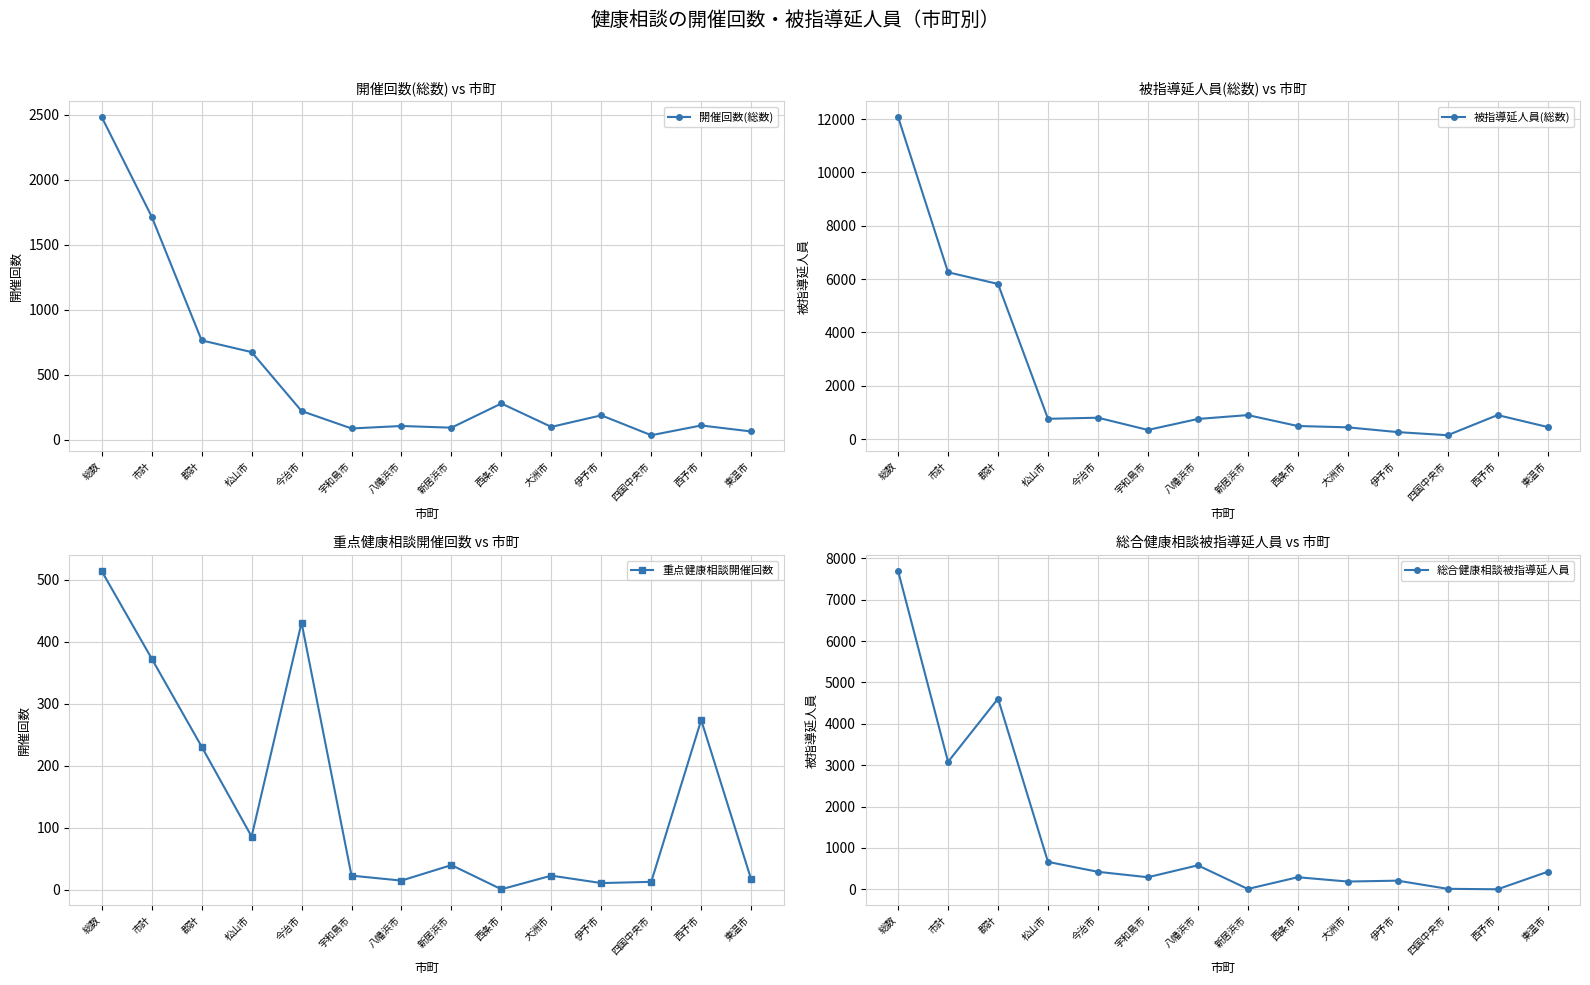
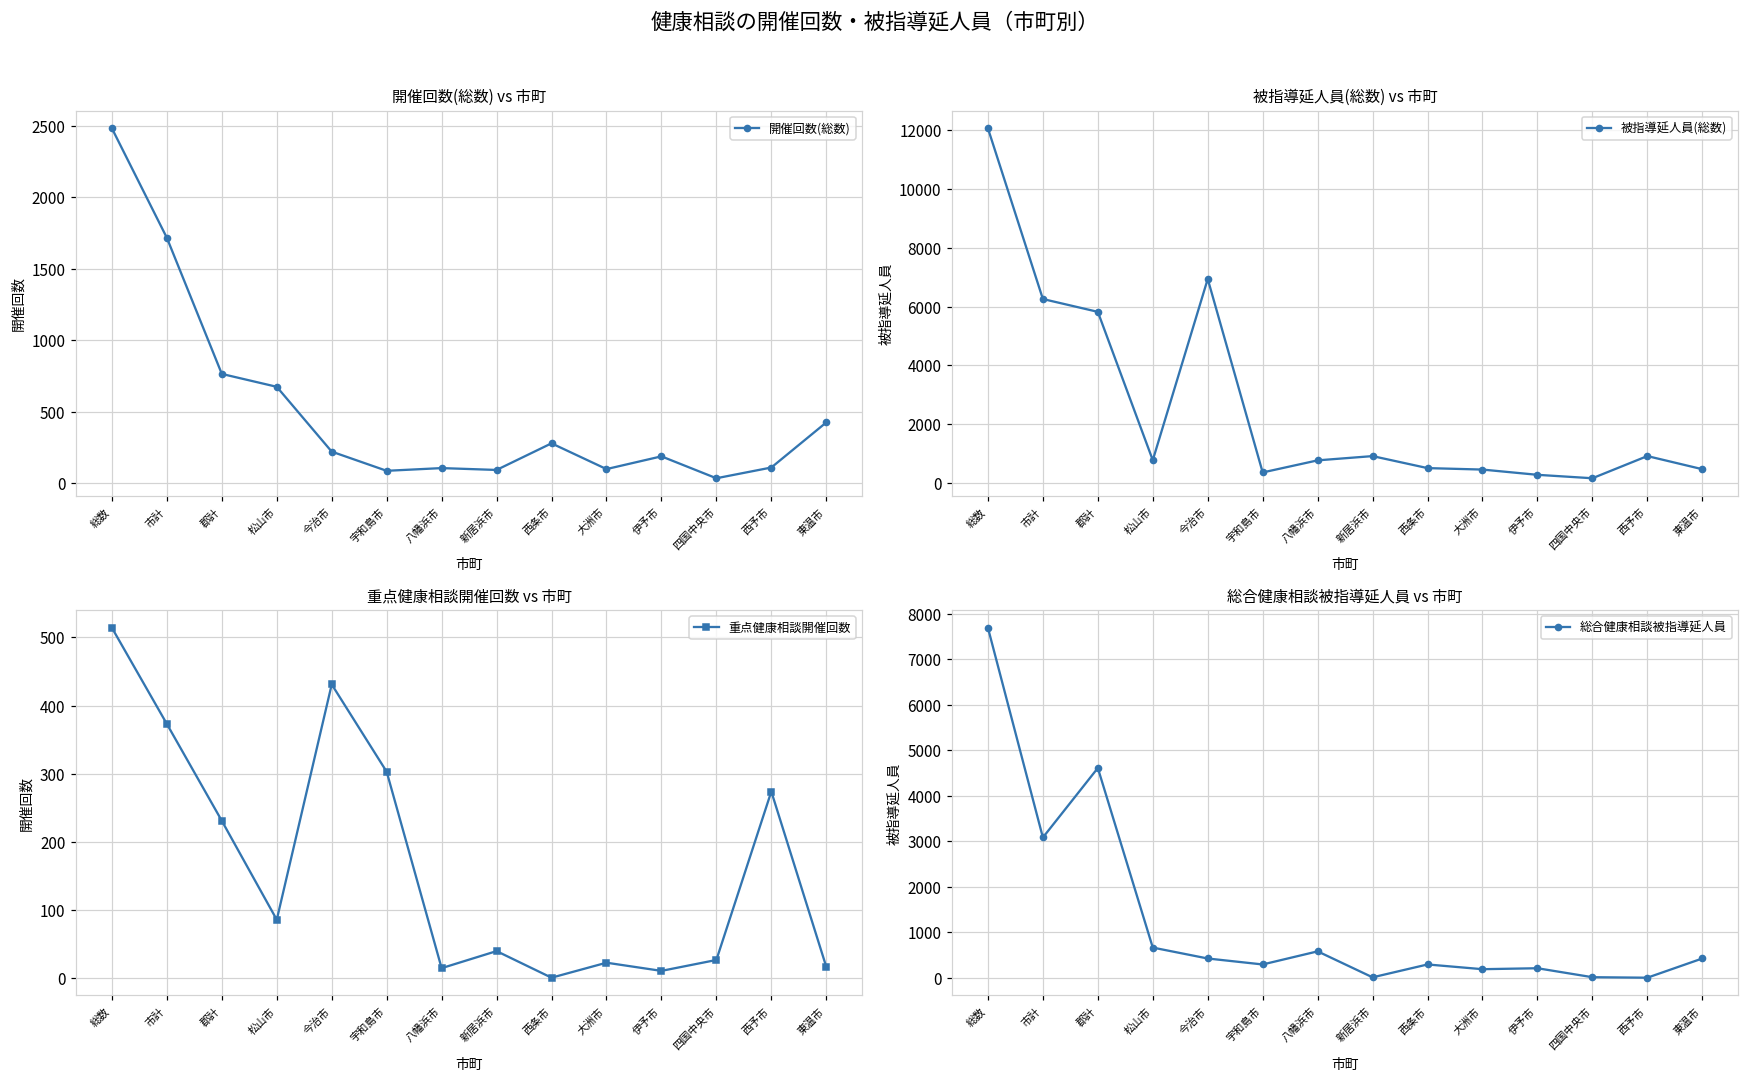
  {
    "開催回数(総数) vs 市町": {
      "総数": 2480,
      "市計": 1720,
      "郡計": 770,
      "松山市": 680,
      "今治市": 220,
      "宇和島市": 90,
      "八幡浜市": 110,
      "新居浜市": 90,
      "西条市": 280,
      "大洲市": 100,
      "伊予市": 190,
      "四国中央市": 40,
      "西予市": 110,
-     "東温市": 70
+     "東温市": 430
    },
    "被指導延人員(総数) vs 市町": {
      "総数": 12100,
      "市計": 6300,
      "郡計": 5800,
      "松山市": 800,
-     "今治市": 800,
+     "今治市": 6900,
      "宇和島市": 300,
      "八幡浜市": 800,
      "新居浜市": 900,
      "西条市": 500,
      "大洲市": 400,
      "伊予市": 300,
      "四国中央市": 100,
      "西予市": 900,
      "東温市": 500
    },
    "重点健康相談開催回数 vs 市町": {
      "総数": 510,
      "市計": 370,
      "郡計": 230,
      "松山市": 90,
      "今治市": 430,
-     "宇和島市": 20,
+     "宇和島市": 300,
      "八幡浜市": 20,
      "新居浜市": 40,
      "西条市": 0,
      "大洲市": 20,
      "伊予市": 10,
-     "四国中央市": 10,
+     "四国中央市": 30,
      "西予市": 270,
      "東温市": 20
    },
    "総合健康相談被指導延人員 vs 市町": {
      "総数": 7700,
      "市計": 3100,
      "郡計": 4600,
      "松山市": 700,
      "今治市": 400,
      "宇和島市": 300,
      "八幡浜市": 600,
      "新居浜市": 0,
      "西条市": 300,
      "大洲市": 200,
      "伊予市": 200,
      "四国中央市": 0,
      "西予市": 0,
      "東温市": 400
    }
  }
